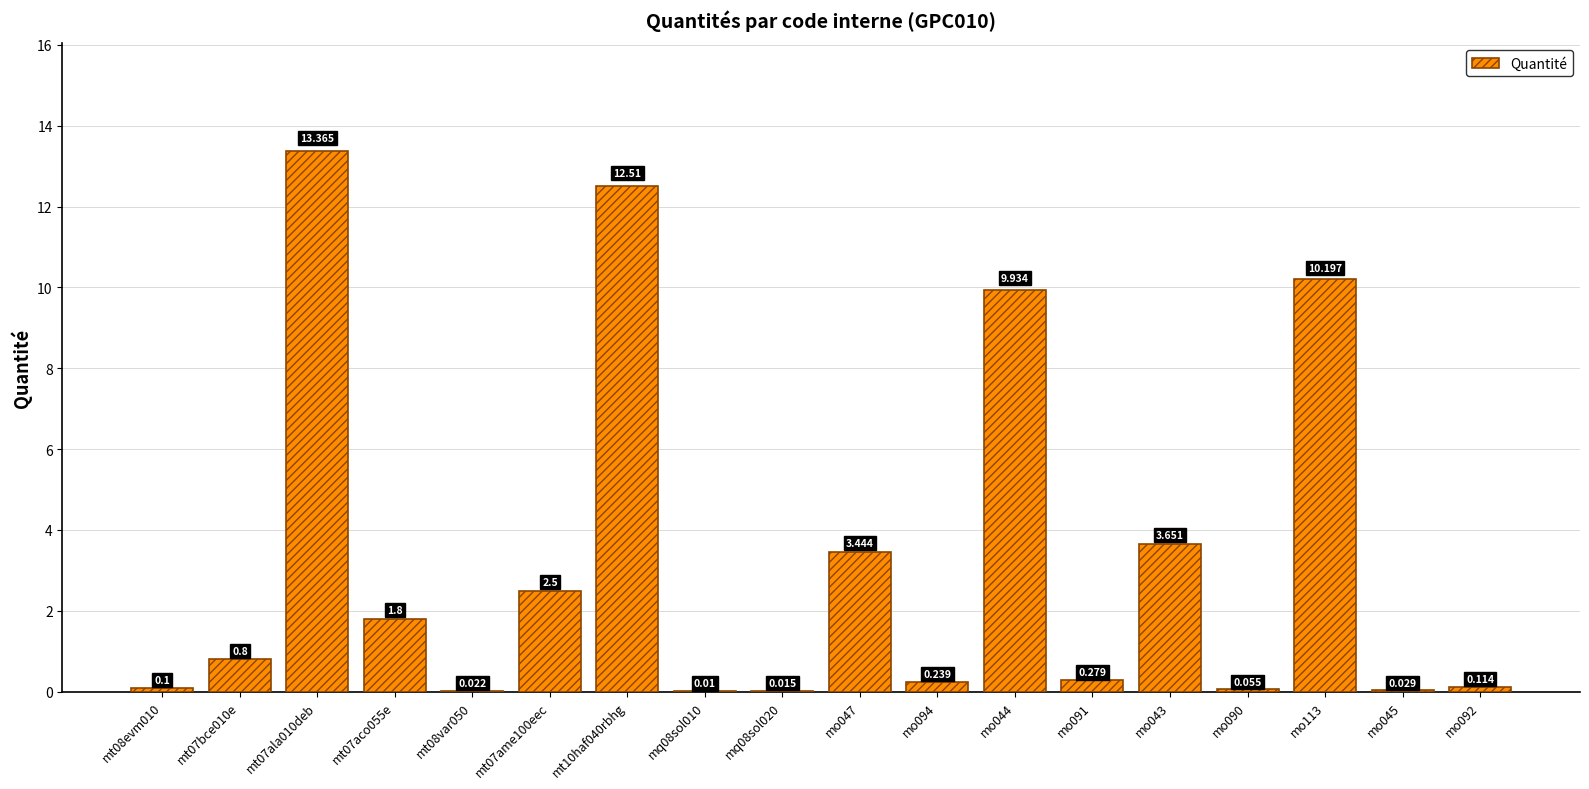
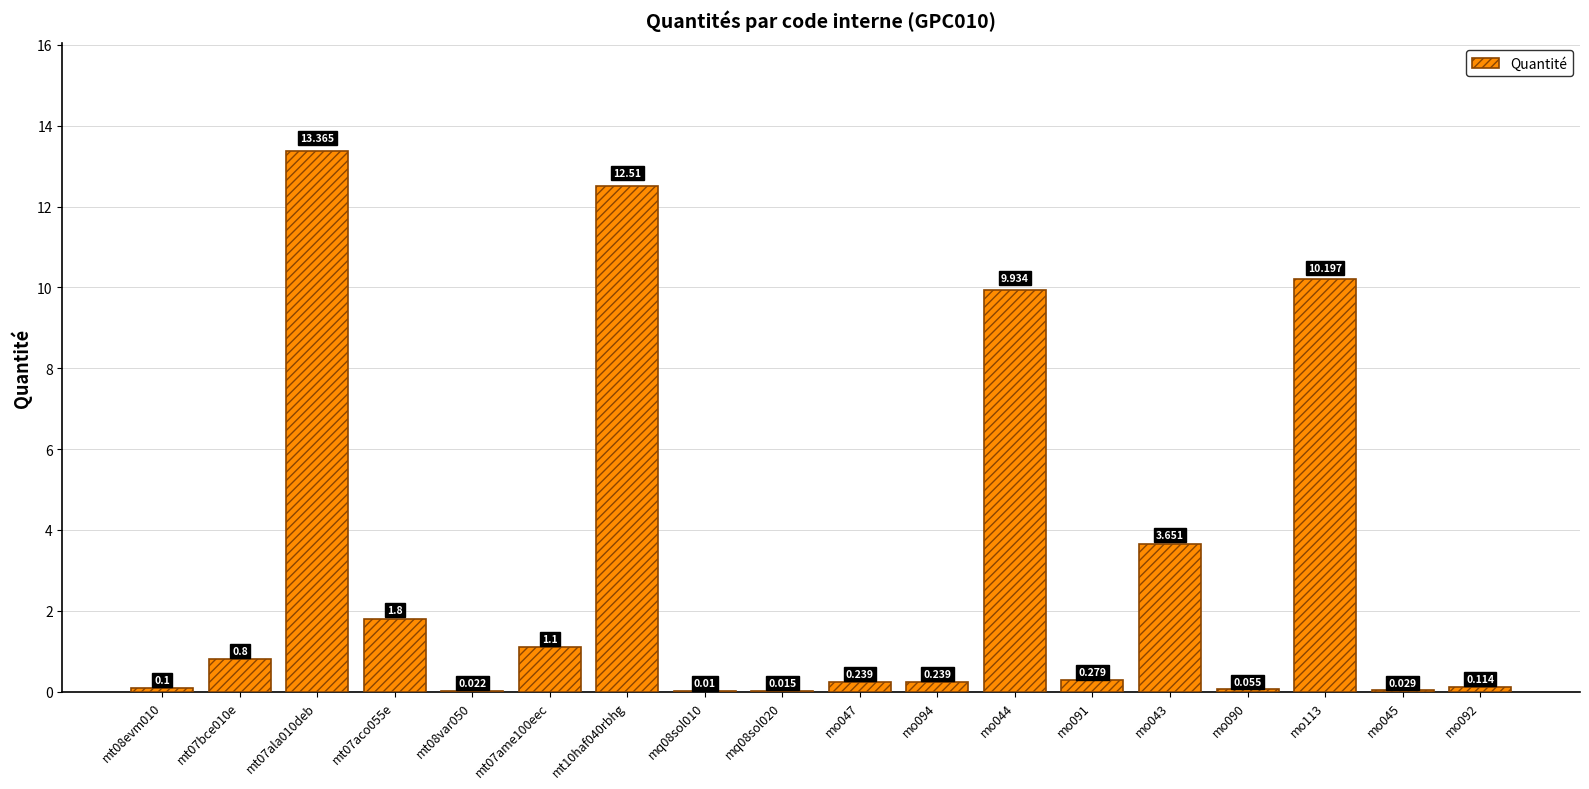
  {
-   "mt07ame100eec": 2.5,
-   "mo047": 3.444
+   "mt07ame100eec": 1.1,
+   "mo047": 0.239
  }
